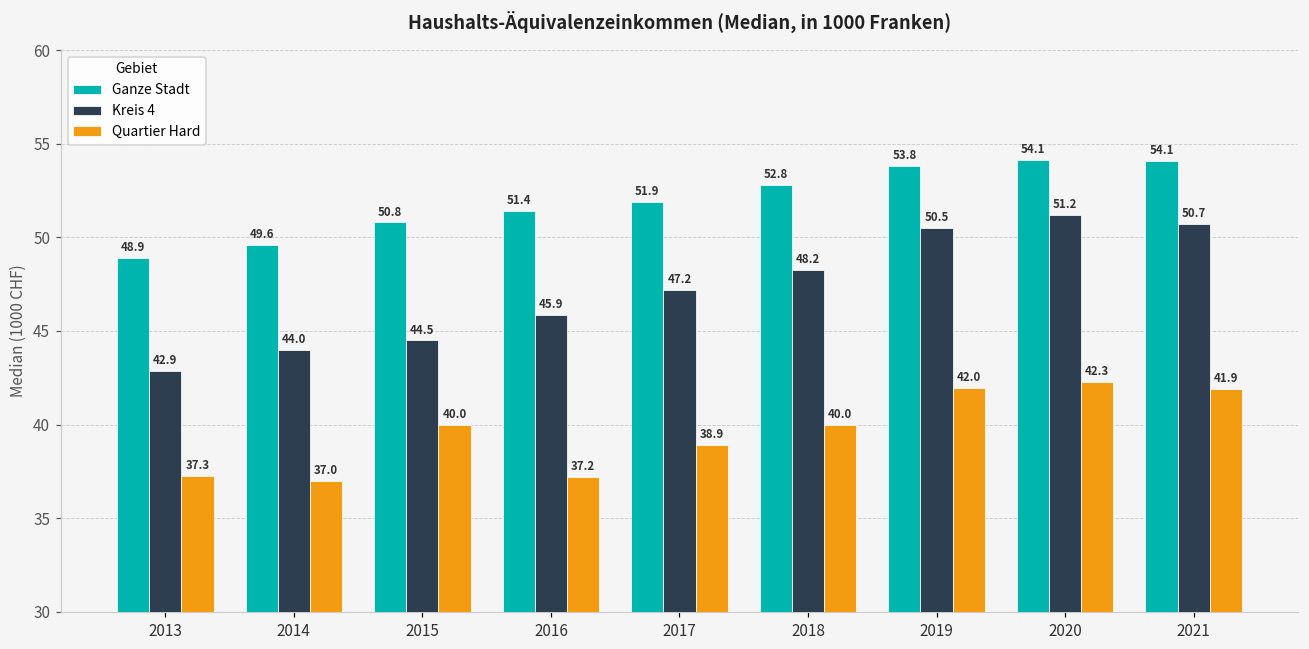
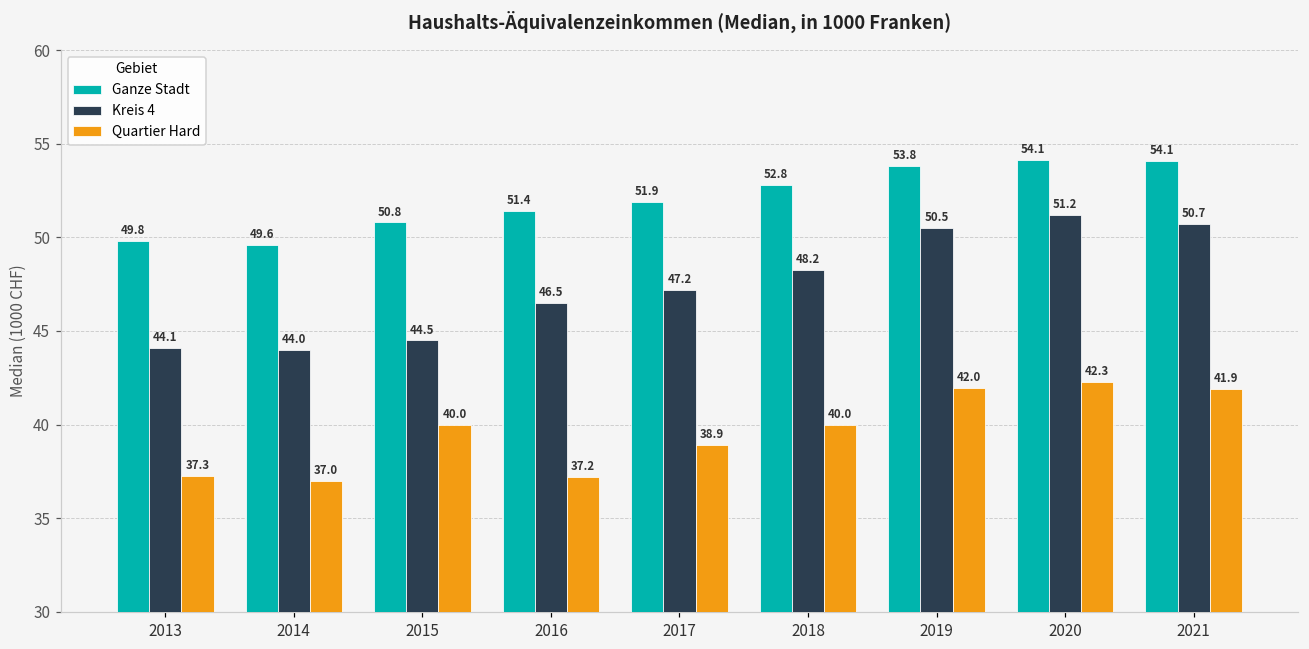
  {
    "Ganze Stadt": {
-     "2013": 48.9,
+     "2013": 49.8,
      "2014": 49.6,
      "2015": 50.8,
      "2016": 51.4,
      "2017": 51.9,
      "2018": 52.8,
      "2019": 53.8,
      "2020": 54.1,
      "2021": 54.1
    },
    "Kreis 4": {
-     "2013": 42.9,
+     "2013": 44.1,
      "2014": 44.0,
      "2015": 44.5,
-     "2016": 45.9,
+     "2016": 46.5,
      "2017": 47.2,
      "2018": 48.2,
      "2019": 50.5,
      "2020": 51.2,
      "2021": 50.7
    },
    "Quartier Hard": {
      "2013": 37.3,
      "2014": 37.0,
      "2015": 40.0,
      "2016": 37.2,
      "2017": 38.9,
      "2018": 40.0,
      "2019": 42.0,
      "2020": 42.3,
      "2021": 41.9
    }
  }
